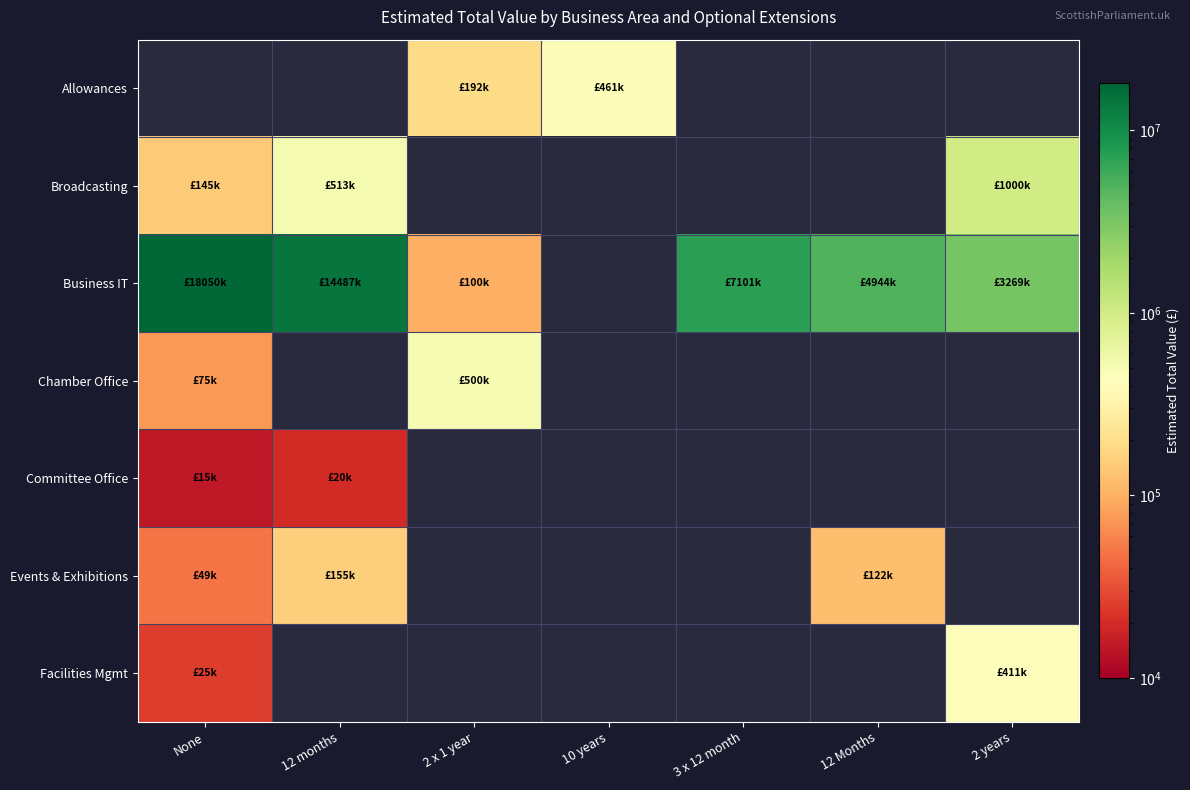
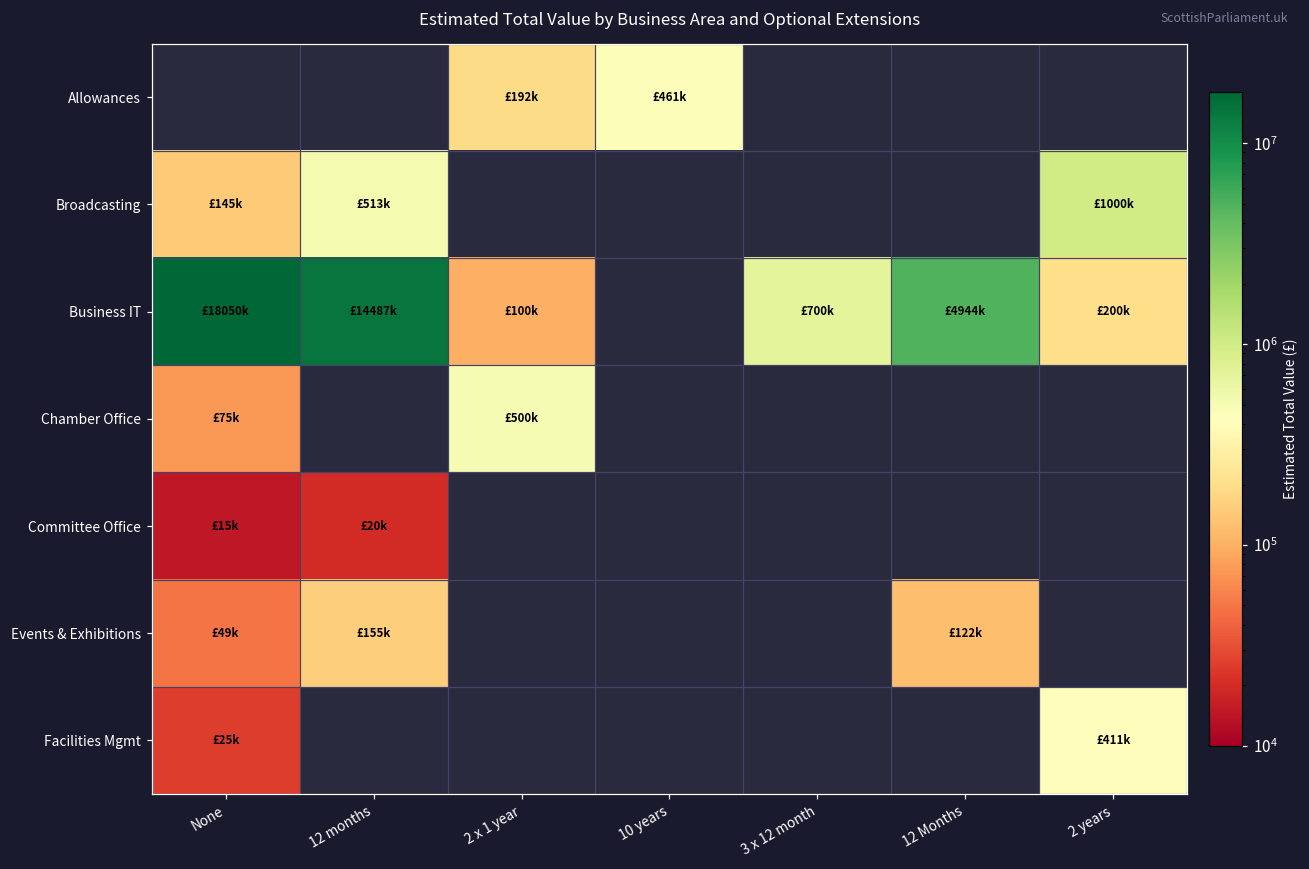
  {
    "Allowances": {
      "2 x 1 year": "£192k",
      "10 years": "£461k"
    },
    "Broadcasting": {
      "None": "£145k",
      "12 months": "£513k",
      "2 years": "£1000k"
    },
    "Business IT": {
      "None": "£18050k",
      "12 months": "£14487k",
      "2 x 1 year": "£100k",
-     "3 x 12 month": "£7101k",
+     "3 x 12 month": "£700k",
      "12 Months": "£4944k",
-     "2 years": "£3269k"
+     "2 years": "£200k"
    },
    "Chamber Office": {
      "None": "£75k",
      "2 x 1 year": "£500k"
    },
    "Committee Office": {
      "None": "£15k",
      "12 months": "£20k"
    },
    "Events & Exhibitions": {
      "None": "£49k",
      "12 months": "£155k",
      "12 Months": "£122k"
    },
    "Facilities Mgmt": {
      "None": "£25k",
      "2 years": "£411k"
    }
  }
